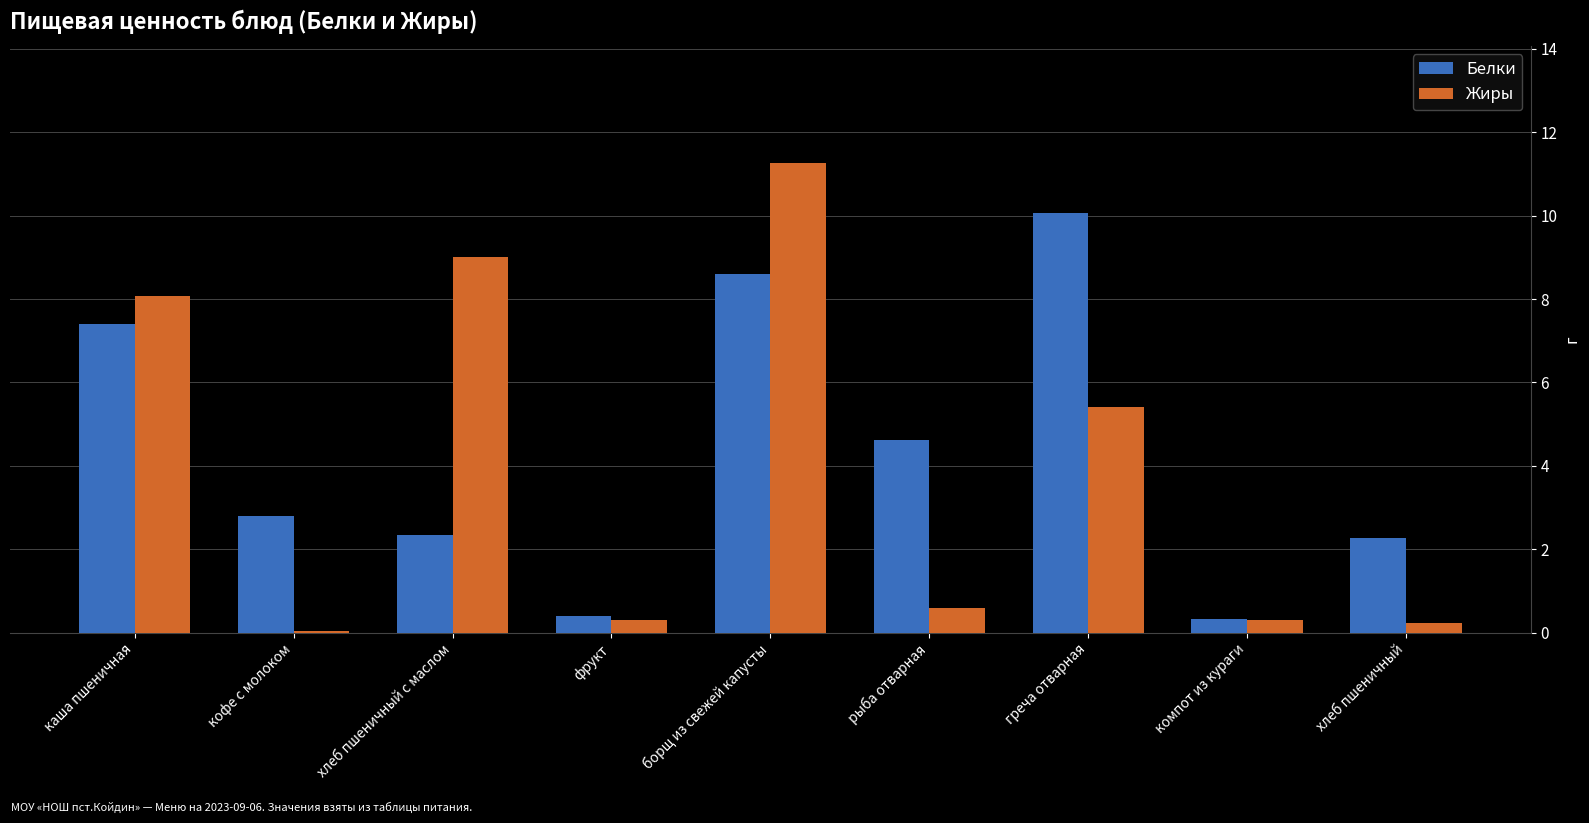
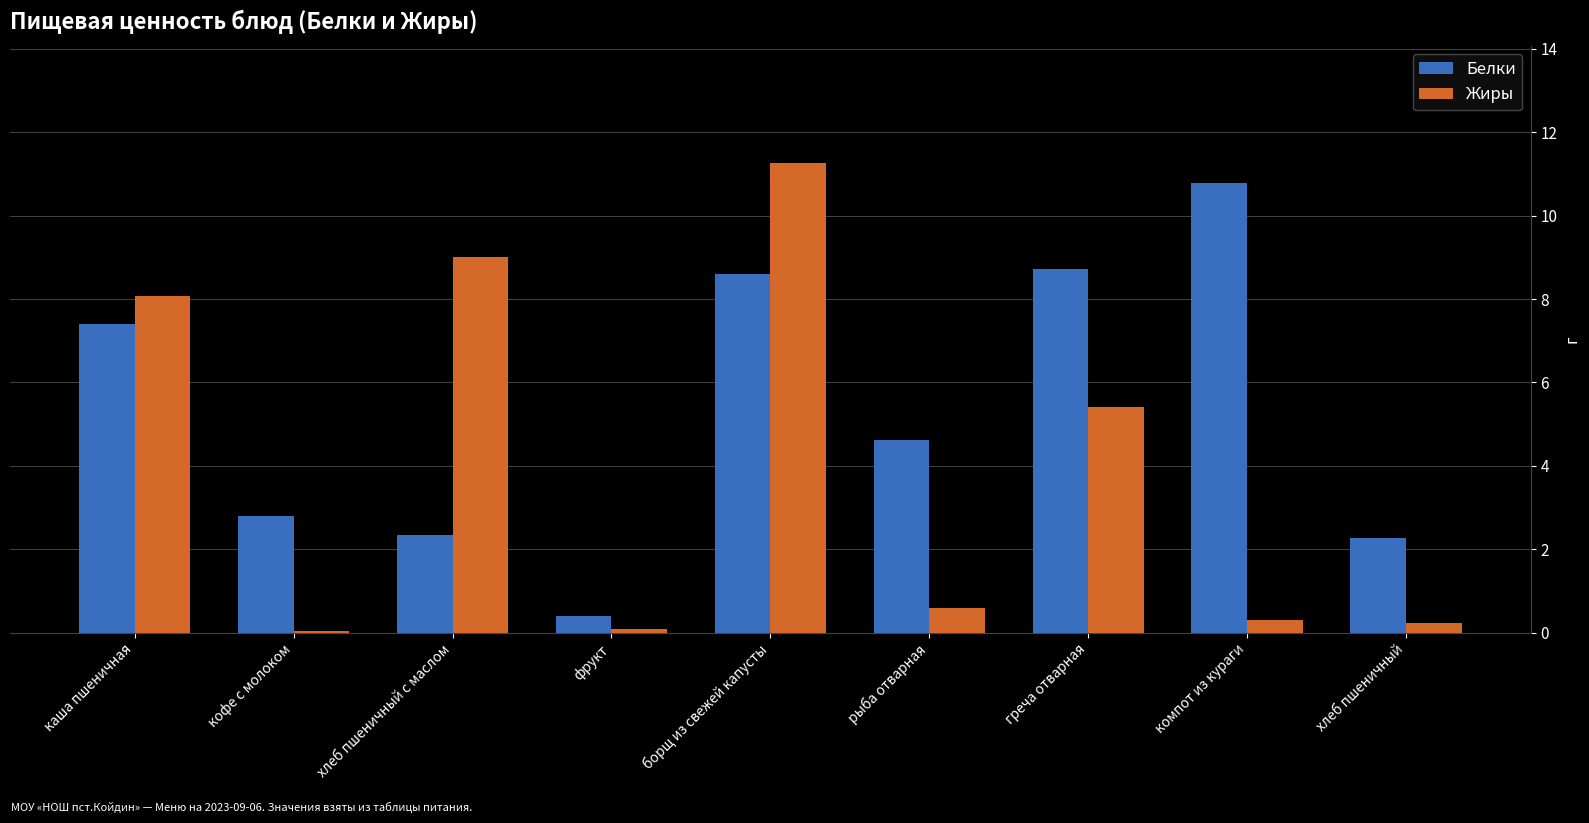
  {
    "Белки": {
      "каша пшеничная": 7.4,
      "кофе с молоком": 2.8,
      "хлеб пшеничный с маслом": 2.3,
      "фрукт": 0.4,
      "борщ из свежей капусты": 8.6,
      "рыба отварная": 4.6,
-     "греча отварная": 10.1,
-     "компот из кураги": 0.3,
+     "греча отварная": 8.7,
+     "компот из кураги": 10.8,
      "хлеб пшеничный": 2.3
    },
    "Жиры": {
      "каша пшеничная": 8.1,
      "хлеб пшеничный с маслом": 9.0,
-     "фрукт": 0.3,
+     "фрукт": 0.1,
      "борщ из свежей капусты": 11.3,
      "рыба отварная": 0.6,
      "греча отварная": 5.4,
      "компот из кураги": 0.3,
      "хлеб пшеничный": 0.2
    }
  }
